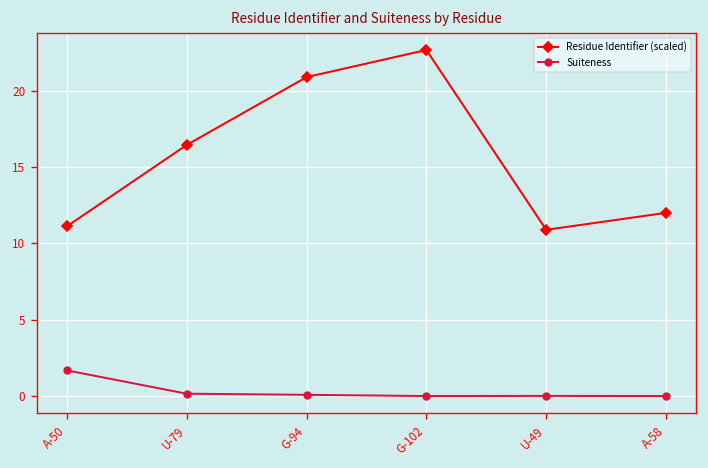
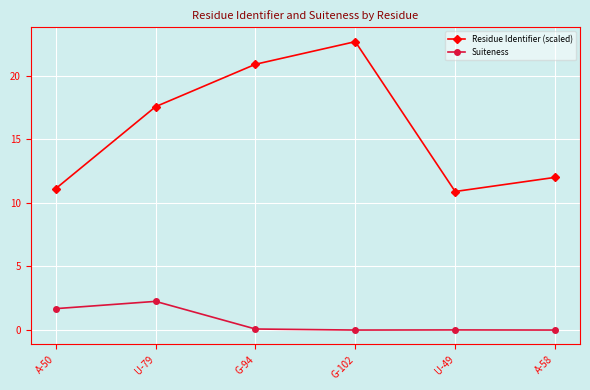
  {
    "Residue Identifier (scaled)": {
      "A-50": 11.1,
-     "U-79": 16.4,
+     "U-79": 17.6,
      "G-94": 20.9,
      "G-102": 22.7,
      "U-49": 10.9,
      "A-58": 12.0
    },
    "Suiteness": {
      "A-50": 1.7,
-     "U-79": 0.2,
+     "U-79": 2.3,
      "G-94": 0.1,
      "G-102": 0.0,
      "U-49": 0.0,
      "A-58": 0.0
    }
  }
